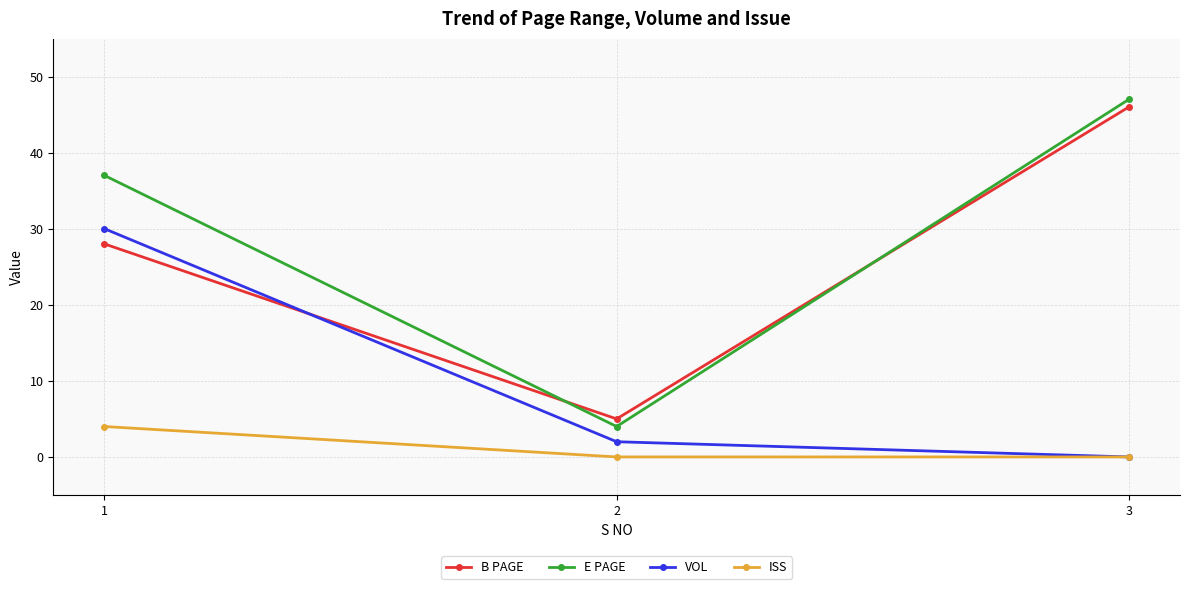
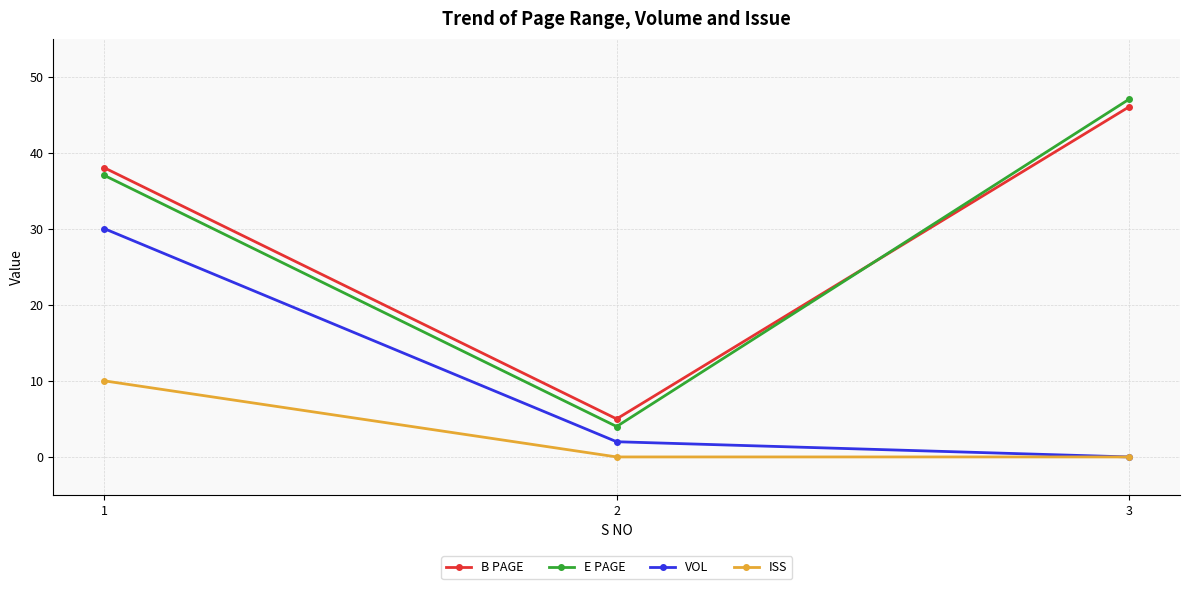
  {
    "B PAGE": {
-     "1": 28,
+     "1": 38,
      "2": 5,
      "3": 46
    },
    "E PAGE": {
      "1": 37,
      "2": 4,
      "3": 47
    },
    "VOL": {
      "1": 30,
      "2": 2
    },
    "ISS": {
-     "1": 4,
+     "1": 10,
      "2": 0
    }
  }
